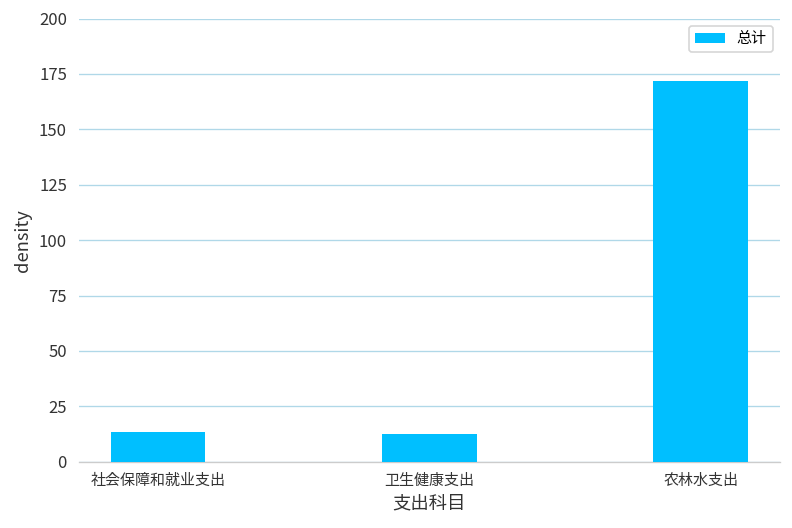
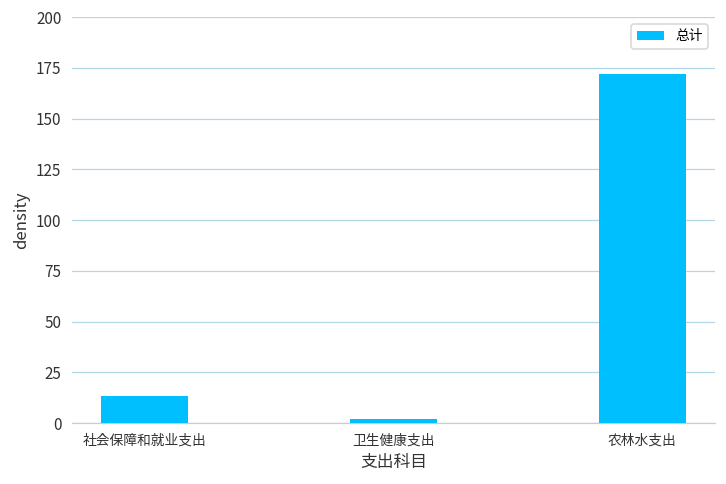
  {
    "社会保障和就业支出": 14,
-   "卫生健康支出": 13,
+   "卫生健康支出": 2,
    "农林水支出": 172
  }
